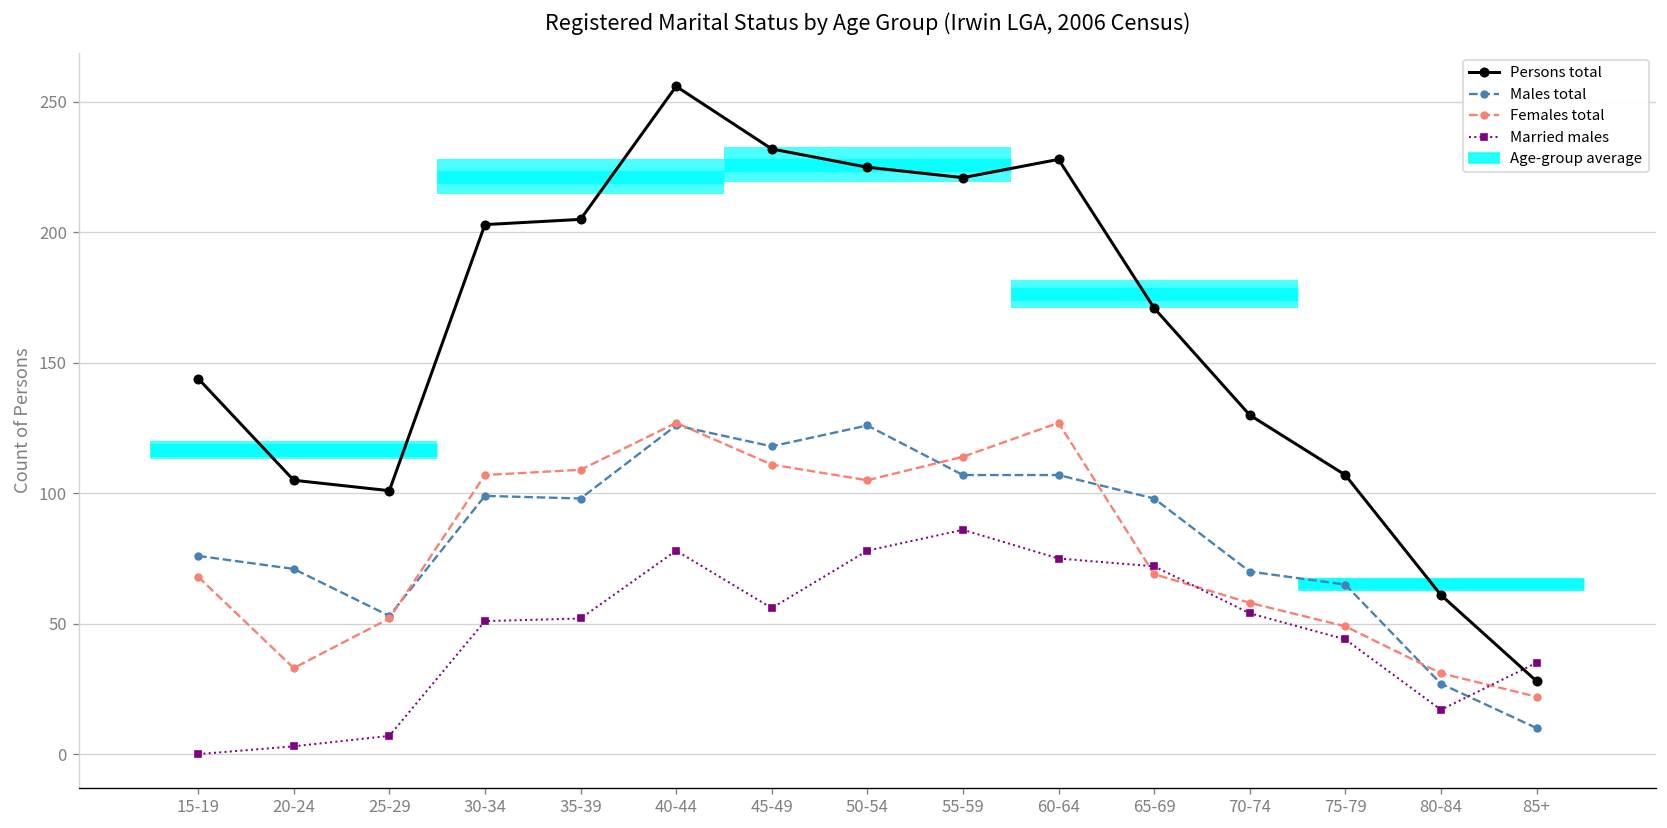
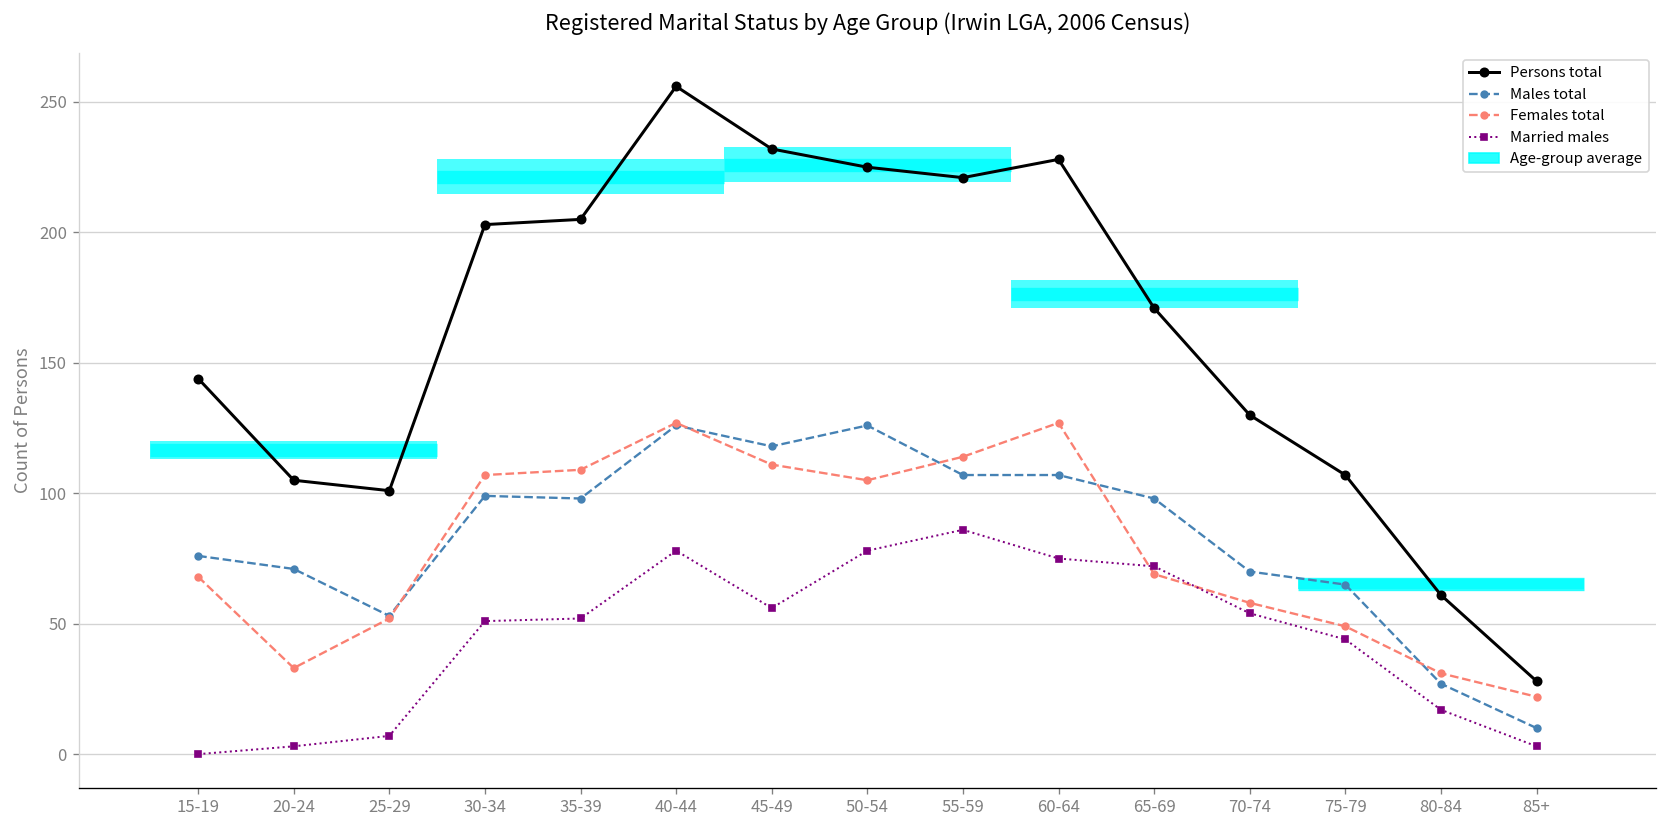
  {
    "Persons total": {
      "15-19": 144,
      "20-24": 105,
      "25-29": 101,
      "30-34": 203,
      "35-39": 205,
      "40-44": 256,
      "45-49": 232,
      "50-54": 225,
      "55-59": 221,
      "60-64": 228,
      "65-69": 171,
      "70-74": 130,
      "75-79": 107,
      "80-84": 61,
      "85+": 28
    },
    "Males total": {
      "15-19": 76,
      "20-24": 71,
      "30-34": 99,
      "35-39": 98,
      "45-49": 118,
      "50-54": 126,
      "55-59": 107,
      "60-64": 107,
      "65-69": 98,
      "70-74": 70,
      "75-79": 65,
      "80-84": 27,
      "85+": 10
    },
    "Females total": {
      "15-19": 68,
      "20-24": 33,
      "30-34": 107,
      "35-39": 109,
      "45-49": 111,
      "50-54": 105,
      "55-59": 114,
      "60-64": 127,
      "65-69": 69,
      "70-74": 58,
      "75-79": 49,
      "80-84": 31,
      "85+": 22
    },
    "Married males": {
      "15-19": 0,
      "20-24": 3,
      "25-29": 7,
      "30-34": 51,
      "35-39": 52,
      "40-44": 78,
      "45-49": 56,
      "50-54": 78,
      "55-59": 86,
      "60-64": 75,
      "65-69": 72,
      "70-74": 54,
      "75-79": 44,
      "80-84": 17,
-     "85+": 35
+     "85+": 3
    }
  }
